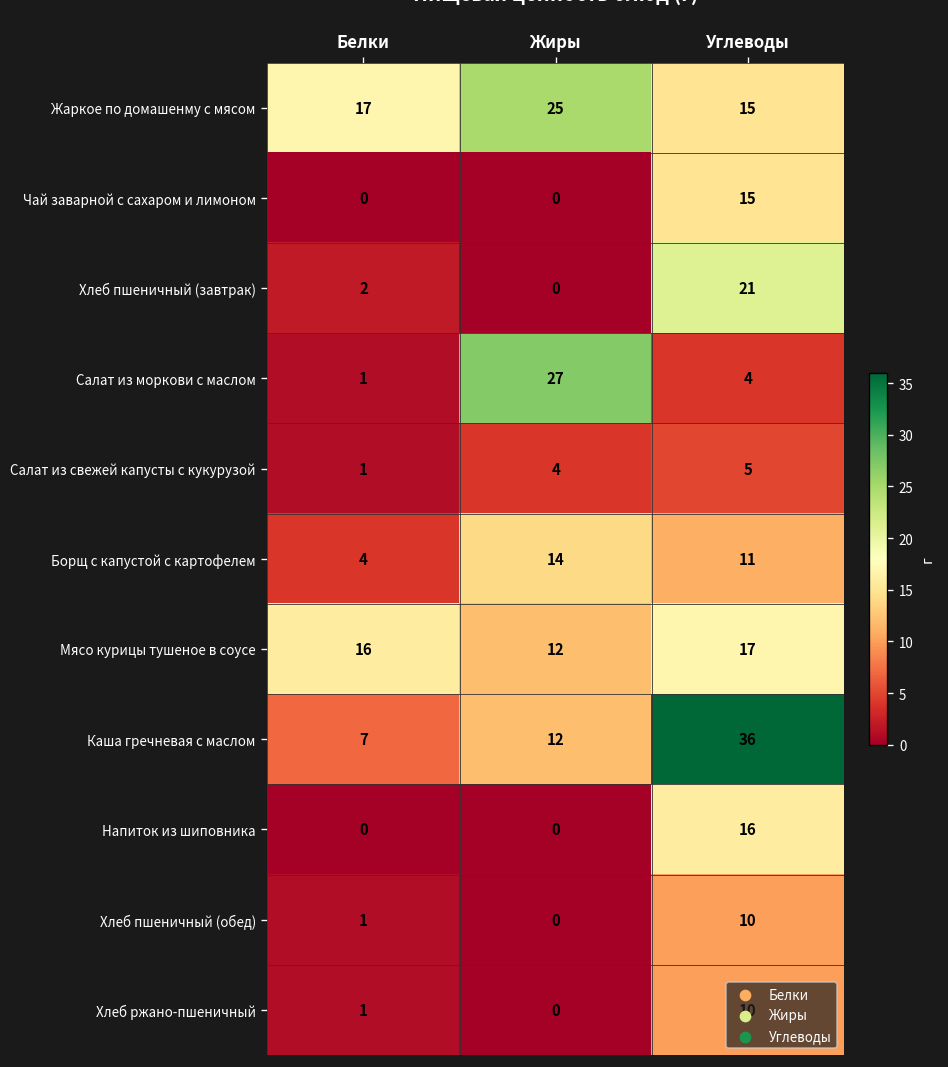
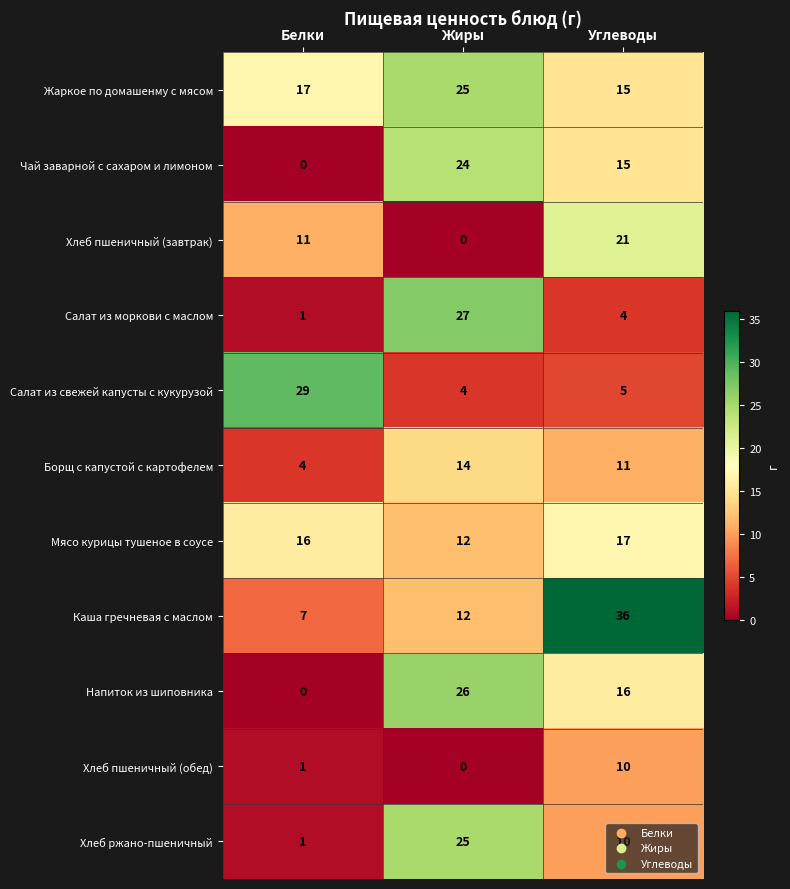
  {
    "Жаркое по домашенму с мясом": {
      "Белки": 17,
      "Жиры": 25,
      "Углеводы": 15
    },
    "Чай заварной с сахаром и лимоном": {
      "Белки": 0,
-     "Жиры": 0,
+     "Жиры": 24,
      "Углеводы": 15
    },
    "Хлеб пшеничный (завтрак)": {
-     "Белки": 2,
+     "Белки": 11,
      "Жиры": 0,
      "Углеводы": 21
    },
    "Салат из моркови с маслом": {
      "Белки": 1,
      "Жиры": 27,
      "Углеводы": 4
    },
    "Салат из свежей капусты с кукурузой": {
-     "Белки": 1,
+     "Белки": 29,
      "Жиры": 4,
      "Углеводы": 5
    },
    "Борщ с капустой с картофелем": {
      "Белки": 4,
      "Жиры": 14,
      "Углеводы": 11
    },
    "Мясо курицы тушеное в соусе": {
      "Белки": 16,
      "Жиры": 12,
      "Углеводы": 17
    },
    "Каша гречневая с маслом": {
      "Белки": 7,
      "Жиры": 12,
      "Углеводы": 36
    },
    "Напиток из шиповника": {
      "Белки": 0,
-     "Жиры": 0,
+     "Жиры": 26,
      "Углеводы": 16
    },
    "Хлеб пшеничный (обед)": {
      "Белки": 1,
      "Жиры": 0,
      "Углеводы": 10
    },
    "Хлеб ржано-пшеничный": {
      "Белки": 1,
-     "Жиры": 0
+     "Жиры": 25
    }
  }
